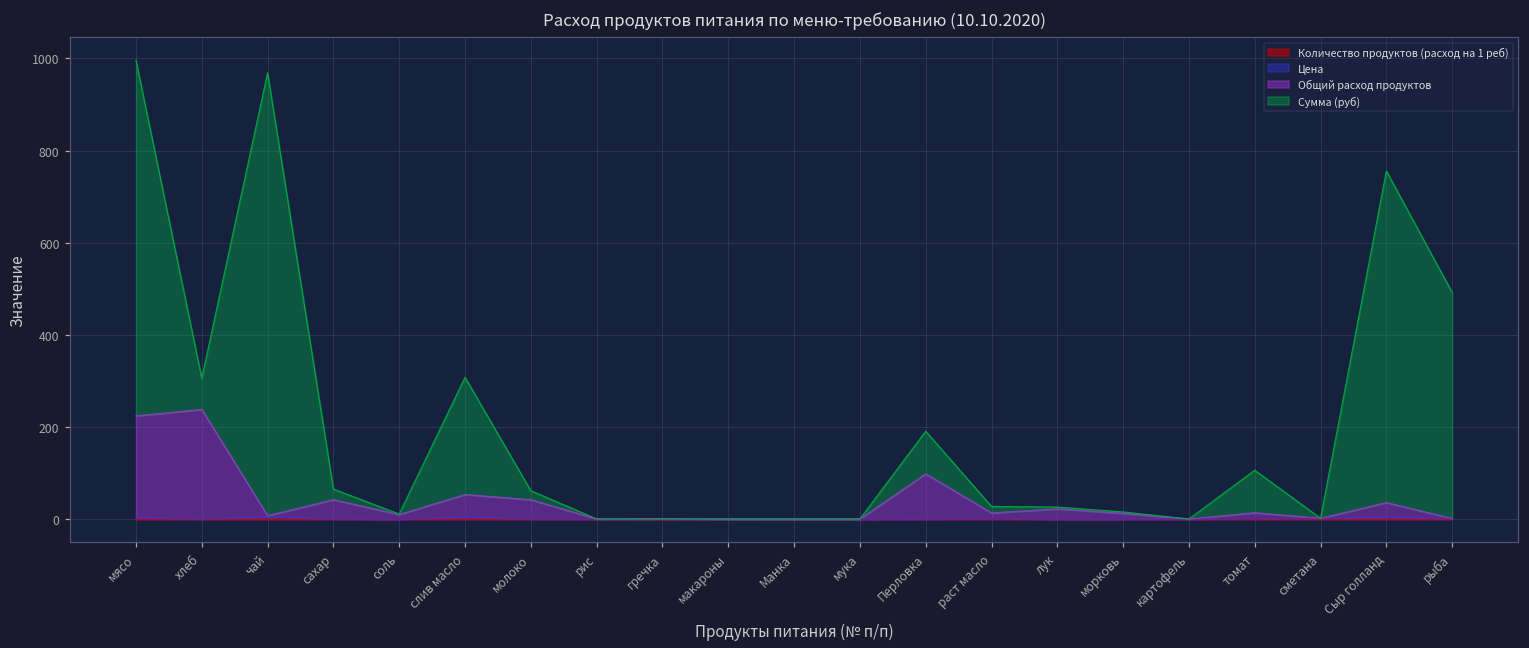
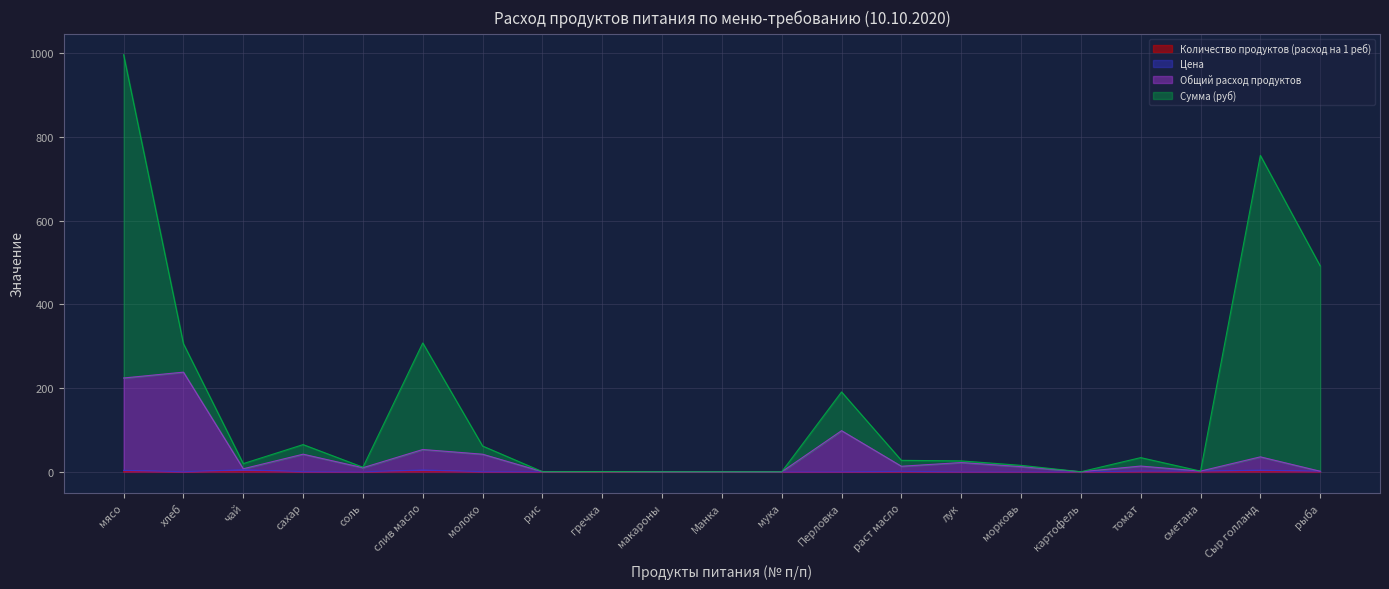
  {
    "Общий расход продуктов": {
      "мясо": 220,
      "хлеб": 240,
      "сахар": 40,
      "слив масло": 50,
      "молоко": 40,
      "Перловка": 100,
      "раст масло": 10,
      "томат": 10,
      "Сыр голланд": 30
    },
    "Сумма (руб)": {
      "мясо": 770,
      "хлеб": 70,
-     "чай": 960,
+     "чай": 10,
      "сахар": 20,
      "слив масло": 250,
      "молоко": 20,
      "Перловка": 90,
      "раст масло": 10,
-     "томат": 90,
+     "томат": 20,
      "Сыр голланд": 720,
      "рыба": 490
    }
  }
